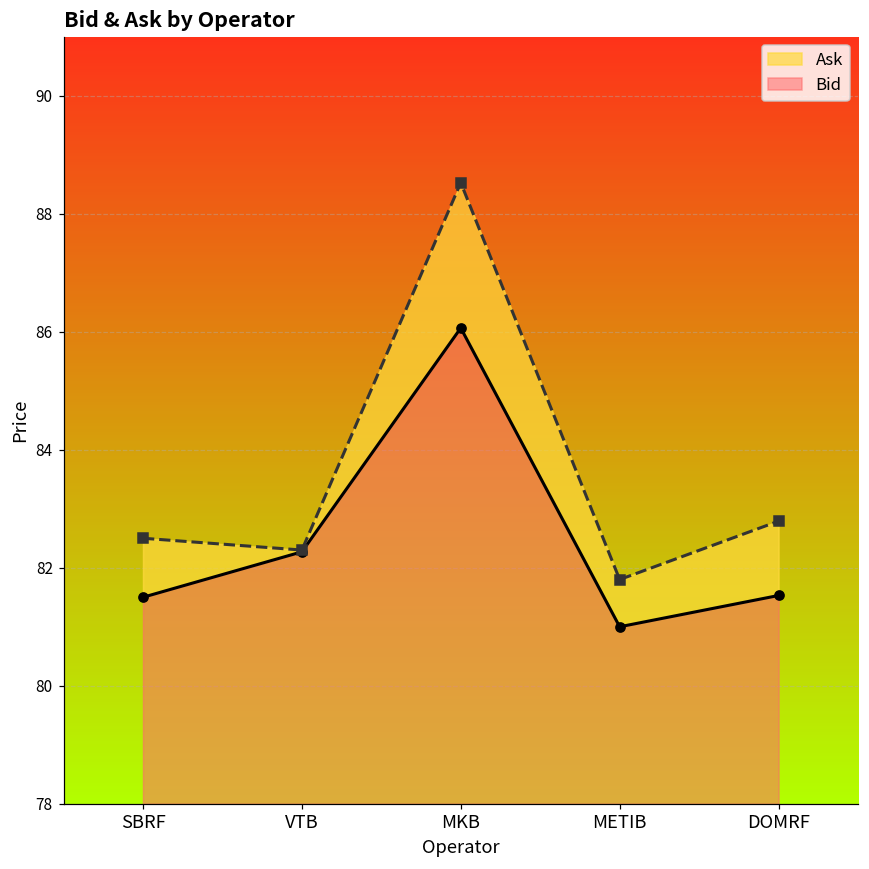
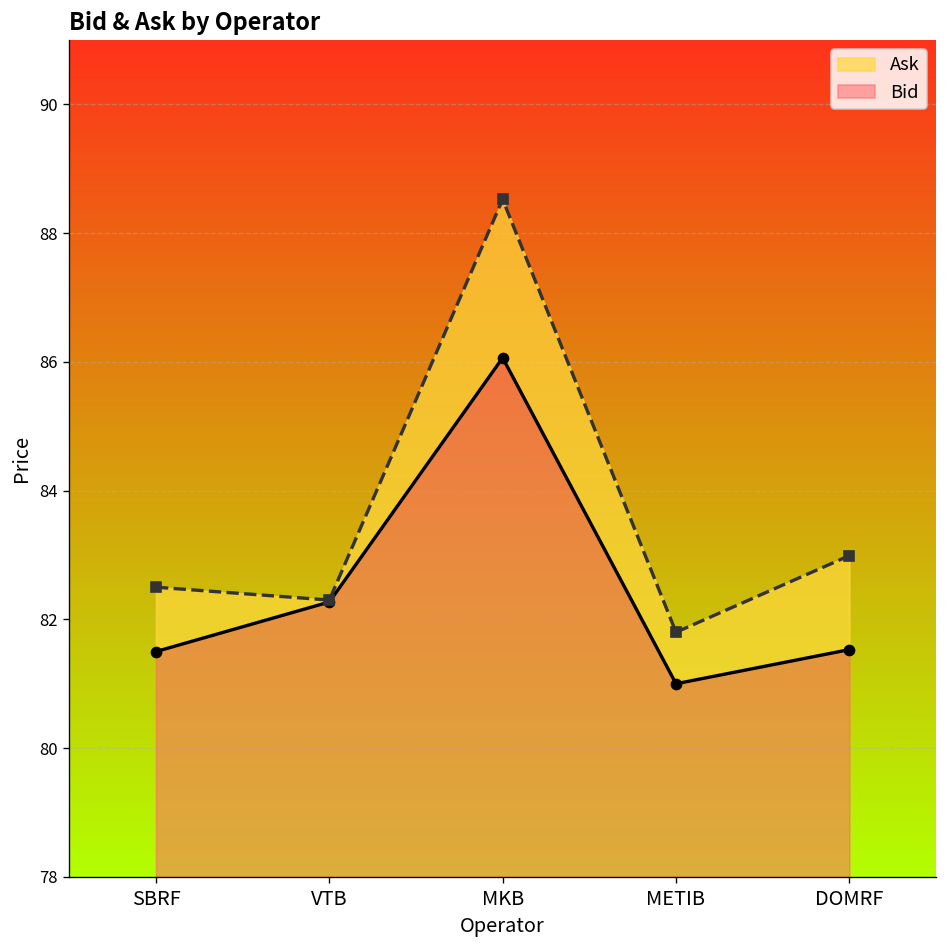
  {
    "Bid": {
      "SBRF": 81.5,
      "MKB": 86.1,
      "METIB": 81.0,
      "DOMRF": 81.5
    },
    "Ask": {
      "SBRF": 82.5,
      "MKB": 88.5,
      "METIB": 81.8,
-     "DOMRF": 82.8
+     "DOMRF": 83.0
    }
  }
